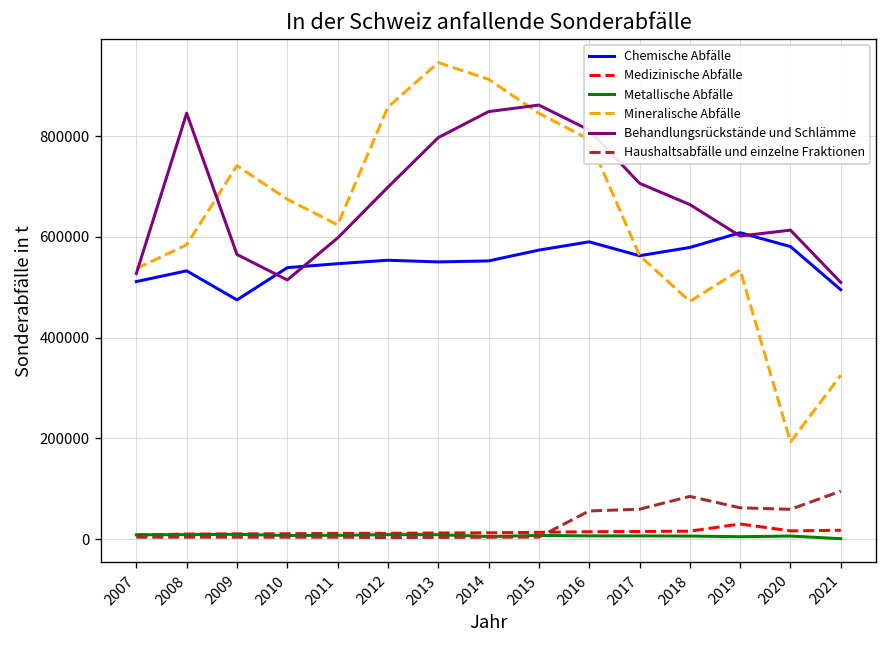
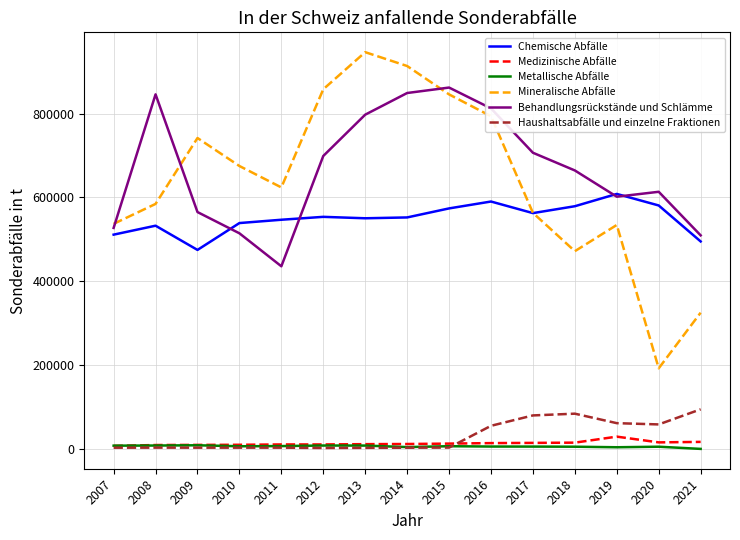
  {
    "Chemische Abfälle": {
      "2007": 510000,
      "2008": 530000,
      "2009": 480000,
      "2010": 540000,
      "2011": 550000,
      "2012": 550000,
      "2013": 550000,
      "2014": 550000,
      "2015": 570000,
      "2016": 590000,
      "2018": 580000,
      "2019": 610000,
      "2020": 580000,
      "2021": 500000
    },
    "Medizinische Abfälle": {
      "2014": 10000,
      "2015": 10000,
      "2016": 10000,
      "2017": 20000,
      "2018": 20000,
      "2019": 30000,
      "2020": 20000,
      "2021": 20000
    },
    "Metallische Abfälle": {
      "2016": 10000,
      "2017": 10000,
      "2018": 10000,
      "2019": 10000,
      "2020": 10000,
      "2021": 0
    },
    "Mineralische Abfälle": {
      "2007": 540000,
      "2008": 580000,
      "2009": 740000,
      "2010": 680000,
      "2011": 620000,
      "2012": 860000,
      "2013": 950000,
      "2014": 910000,
      "2015": 850000,
      "2018": 470000,
      "2019": 530000,
      "2020": 190000,
      "2021": 330000
    },
    "Behandlungsrückstände und Schlämme": {
      "2007": 530000,
      "2008": 850000,
      "2009": 570000,
      "2010": 510000,
-     "2011": 600000,
+     "2011": 440000,
      "2012": 700000,
      "2013": 800000,
      "2014": 850000,
      "2015": 860000,
      "2017": 710000,
      "2018": 660000,
      "2019": 600000,
      "2020": 610000,
      "2021": 510000
    },
    "Haushaltsabfälle und einzelne Fraktionen": {
      "2016": 60000,
-     "2017": 60000,
+     "2017": 80000,
      "2018": 90000,
      "2019": 60000,
      "2020": 60000,
      "2021": 100000
    }
  }
